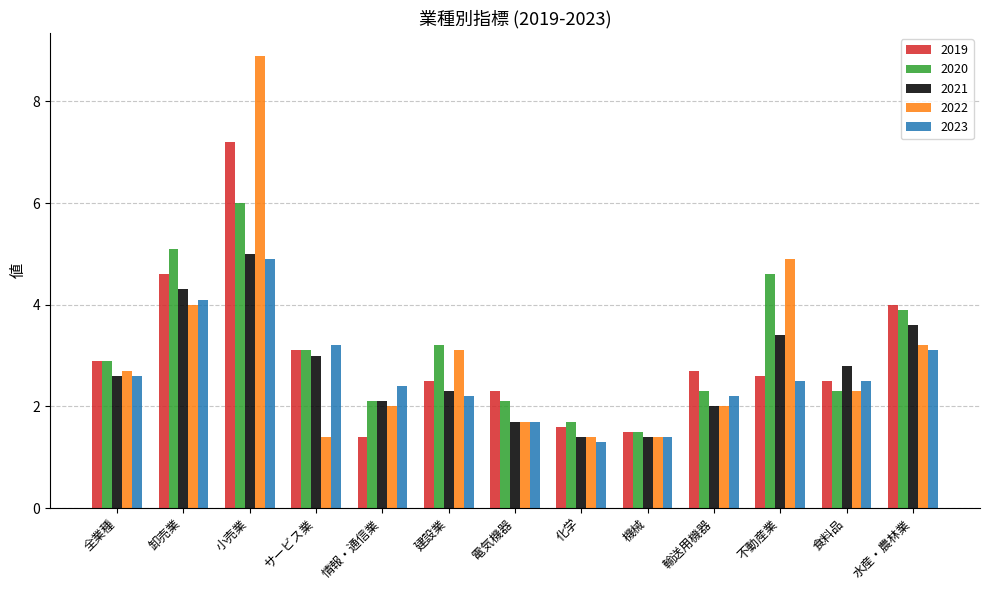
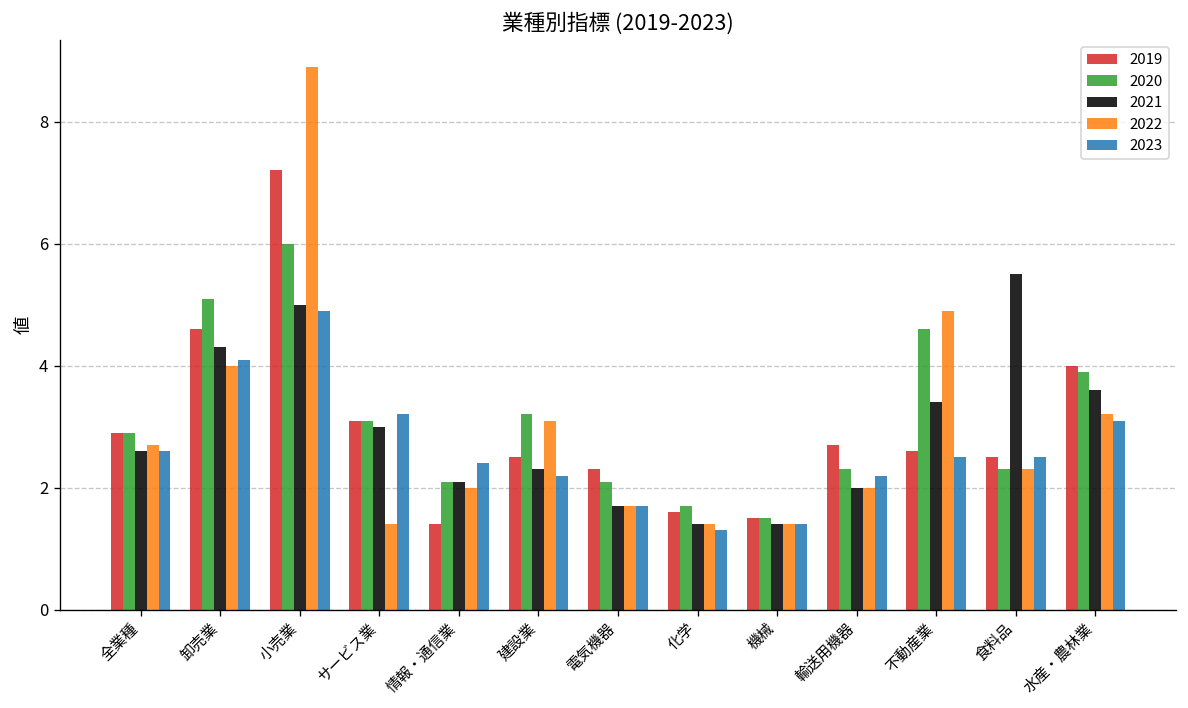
  {
    "2019": {
      "全業種": 2.9,
      "卸売業": 4.6,
      "小売業": 7.2,
      "サービス業": 3.1,
      "情報・通信業": 1.4,
      "建設業": 2.5,
      "電気機器": 2.3,
      "化学": 1.6,
      "機械": 1.5,
      "輸送用機器": 2.7,
      "不動産業": 2.6,
      "食料品": 2.5,
      "水産・農林業": 4.0
    },
    "2020": {
      "全業種": 2.9,
      "卸売業": 5.1,
      "小売業": 6.0,
      "サービス業": 3.1,
      "情報・通信業": 2.1,
      "建設業": 3.2,
      "電気機器": 2.1,
      "化学": 1.7,
      "機械": 1.5,
      "輸送用機器": 2.3,
      "不動産業": 4.6,
      "食料品": 2.3,
      "水産・農林業": 3.9
    },
    "2021": {
      "全業種": 2.6,
      "卸売業": 4.3,
      "小売業": 5.0,
      "サービス業": 3.0,
      "情報・通信業": 2.1,
      "建設業": 2.3,
      "電気機器": 1.7,
      "化学": 1.4,
      "機械": 1.4,
      "輸送用機器": 2.0,
      "不動産業": 3.4,
-     "食料品": 2.8,
+     "食料品": 5.5,
      "水産・農林業": 3.6
    },
    "2022": {
      "全業種": 2.7,
      "卸売業": 4.0,
      "小売業": 8.9,
      "サービス業": 1.4,
      "情報・通信業": 2.0,
      "建設業": 3.1,
      "電気機器": 1.7,
      "化学": 1.4,
      "機械": 1.4,
      "輸送用機器": 2.0,
      "不動産業": 4.9,
      "食料品": 2.3,
      "水産・農林業": 3.2
    },
    "2023": {
      "全業種": 2.6,
      "卸売業": 4.1,
      "小売業": 4.9,
      "サービス業": 3.2,
      "情報・通信業": 2.4,
      "建設業": 2.2,
      "電気機器": 1.7,
      "化学": 1.3,
      "機械": 1.4,
      "輸送用機器": 2.2,
      "不動産業": 2.5,
      "食料品": 2.5,
      "水産・農林業": 3.1
    }
  }
